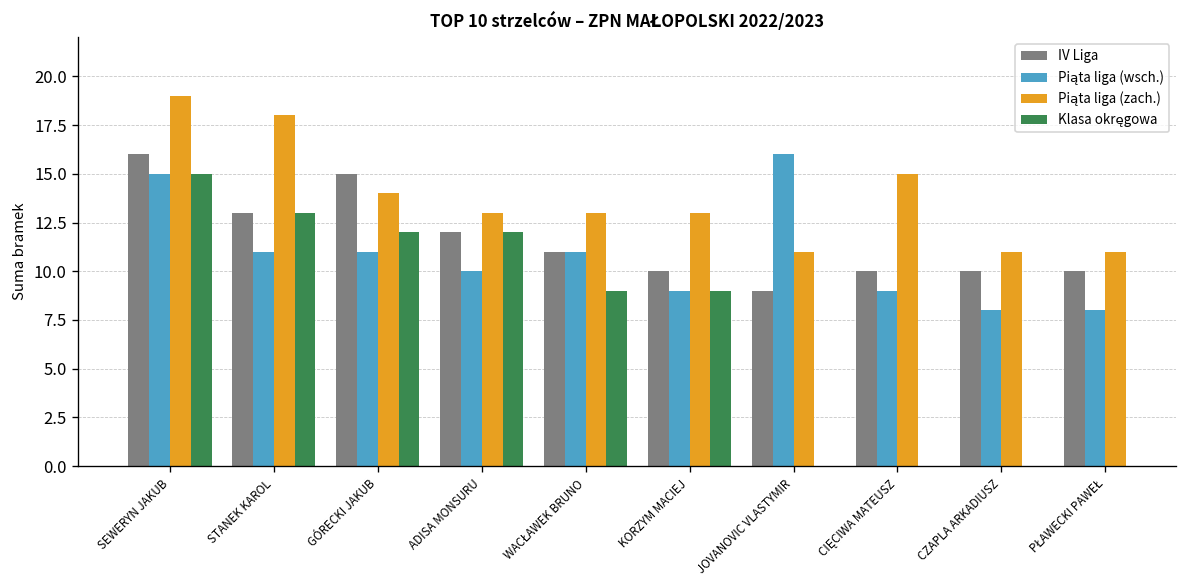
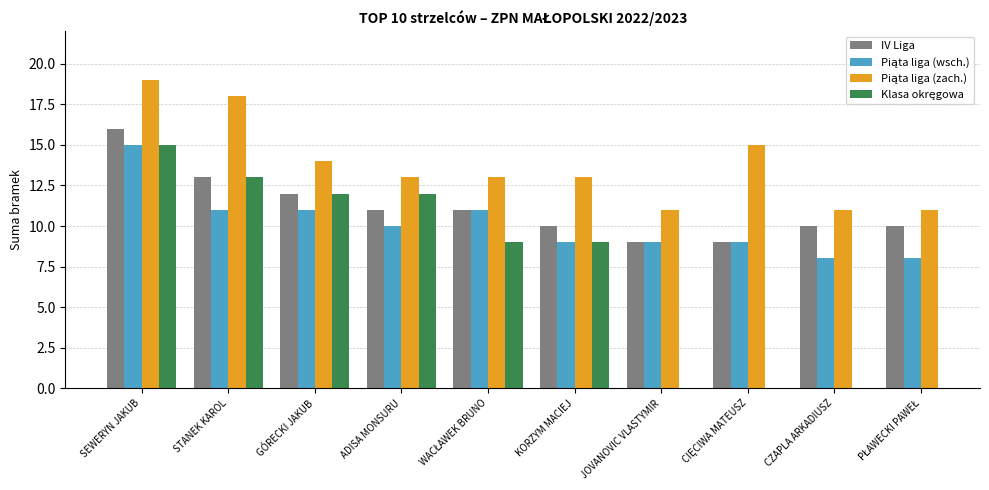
  {
    "IV Liga": {
      "SEWERYN JAKUB": 16,
      "STANEK KAROL": 13,
-     "GÓRECKI JAKUB": 15,
-     "ADISA MONSURU": 12,
+     "GÓRECKI JAKUB": 12,
+     "ADISA MONSURU": 11,
      "WACŁAWEK BRUNO": 11,
      "KORZYM MACIEJ": 10,
      "JOVANOVIC VLASTYMIR": 9,
-     "CIĘCIWA MATEUSZ": 10,
+     "CIĘCIWA MATEUSZ": 9,
      "CZAPLA ARKADIUSZ": 10,
      "PŁAWECKI PAWEŁ": 10
    },
    "Piąta liga (wsch.)": {
      "SEWERYN JAKUB": 15,
      "STANEK KAROL": 11,
      "GÓRECKI JAKUB": 11,
      "ADISA MONSURU": 10,
      "WACŁAWEK BRUNO": 11,
      "KORZYM MACIEJ": 9,
-     "JOVANOVIC VLASTYMIR": 16,
+     "JOVANOVIC VLASTYMIR": 9,
      "CIĘCIWA MATEUSZ": 9,
      "CZAPLA ARKADIUSZ": 8,
      "PŁAWECKI PAWEŁ": 8
    },
    "Piąta liga (zach.)": {
      "SEWERYN JAKUB": 19,
      "STANEK KAROL": 18,
      "GÓRECKI JAKUB": 14,
      "ADISA MONSURU": 13,
      "WACŁAWEK BRUNO": 13,
      "KORZYM MACIEJ": 13,
      "JOVANOVIC VLASTYMIR": 11,
      "CIĘCIWA MATEUSZ": 15,
      "CZAPLA ARKADIUSZ": 11,
      "PŁAWECKI PAWEŁ": 11
    }
  }
